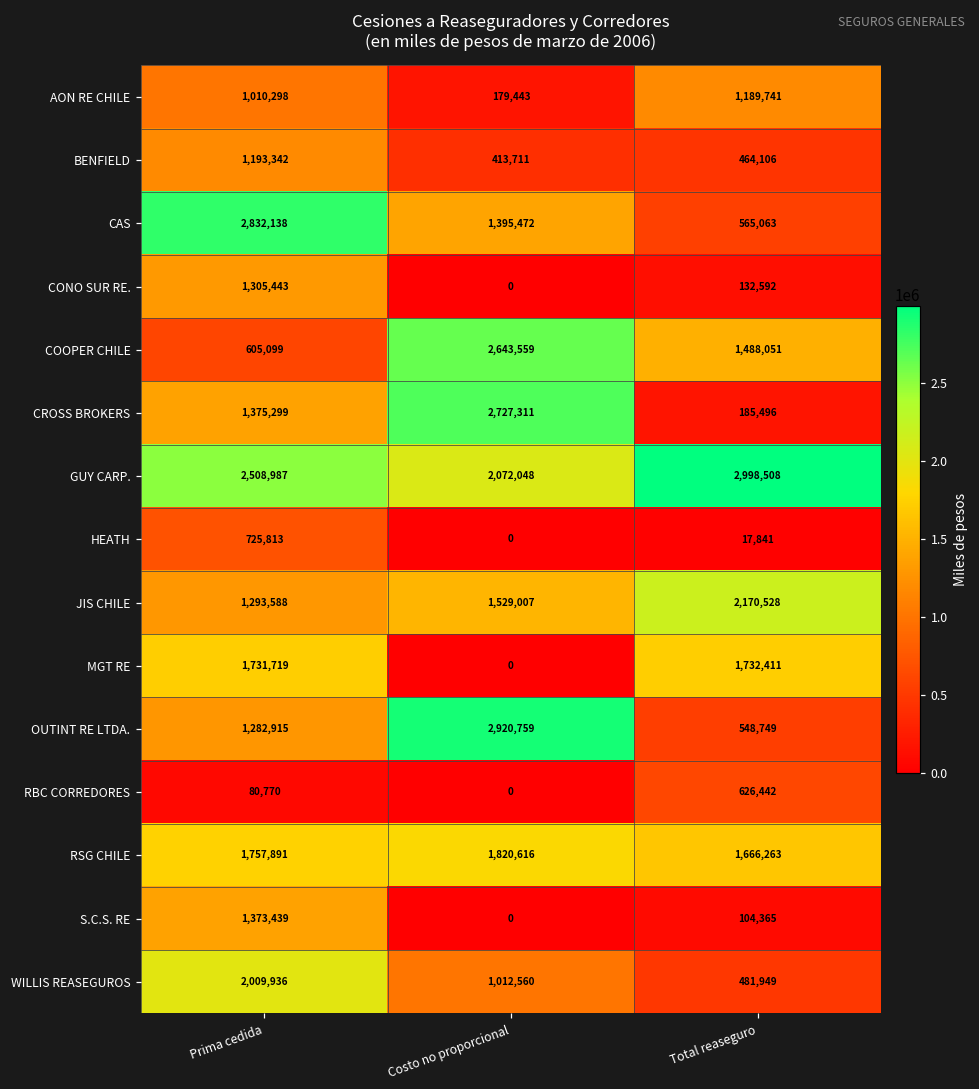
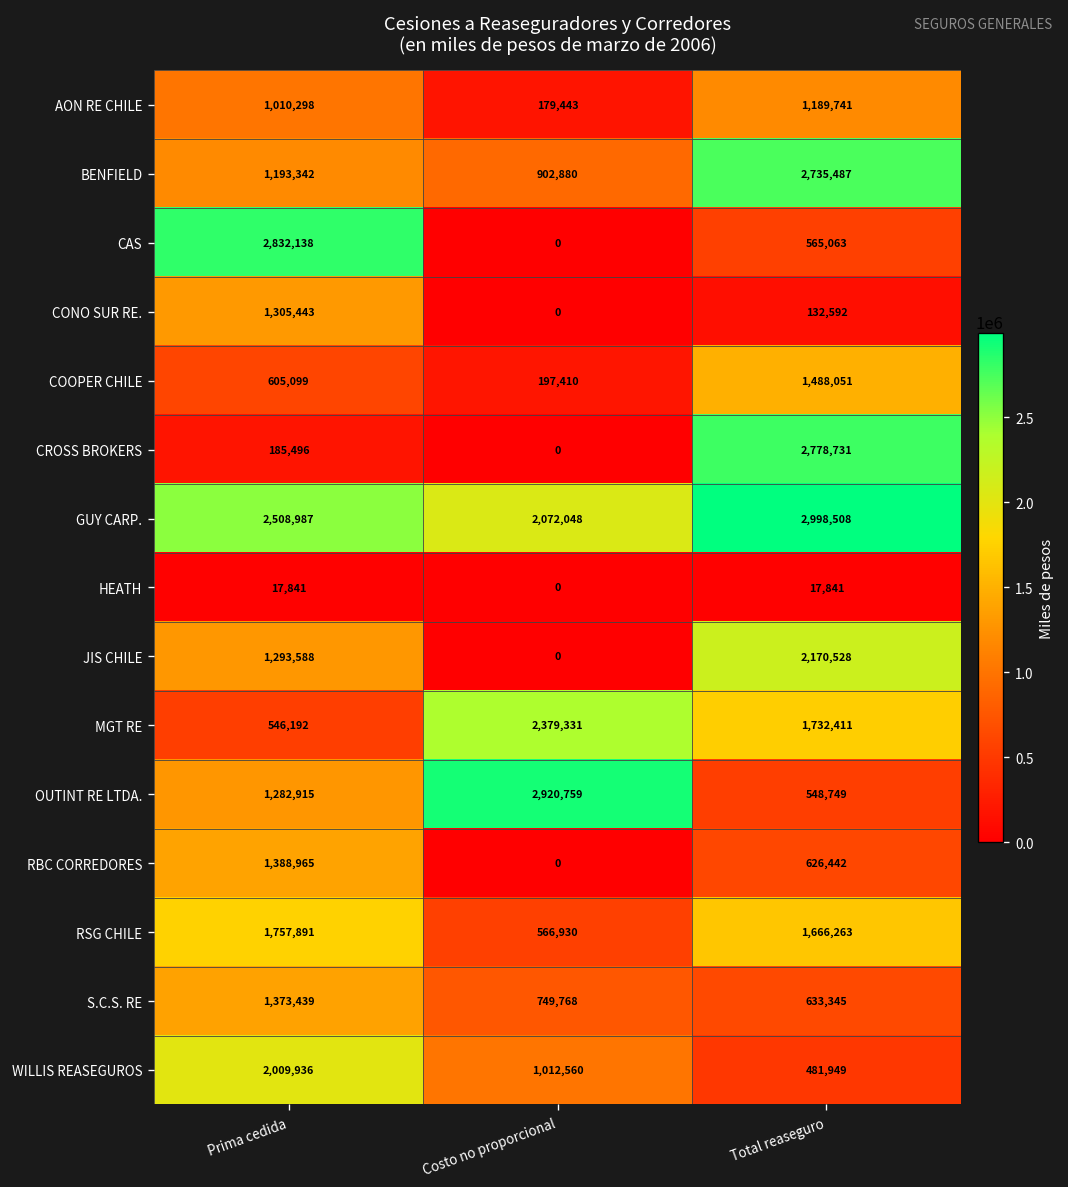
  {
    "AON RE CHILE": {
      "Prima cedida": "1,010,298",
      "Costo no proporcional": "179,443",
      "Total reaseguro": "1,189,741"
    },
    "BENFIELD": {
      "Prima cedida": "1,193,342",
-     "Costo no proporcional": "413,711",
-     "Total reaseguro": "464,106"
+     "Costo no proporcional": "902,880",
+     "Total reaseguro": "2,735,487"
    },
    "CAS": {
      "Prima cedida": "2,832,138",
-     "Costo no proporcional": "1,395,472",
+     "Costo no proporcional": "0",
      "Total reaseguro": "565,063"
    },
    "CONO SUR RE.": {
      "Prima cedida": "1,305,443",
      "Costo no proporcional": "0",
      "Total reaseguro": "132,592"
    },
    "COOPER CHILE": {
      "Prima cedida": "605,099",
-     "Costo no proporcional": "2,643,559",
+     "Costo no proporcional": "197,410",
      "Total reaseguro": "1,488,051"
    },
    "CROSS BROKERS": {
-     "Prima cedida": "1,375,299",
-     "Costo no proporcional": "2,727,311",
-     "Total reaseguro": "185,496"
+     "Prima cedida": "185,496",
+     "Costo no proporcional": "0",
+     "Total reaseguro": "2,778,731"
    },
    "GUY CARP.": {
      "Prima cedida": "2,508,987",
      "Costo no proporcional": "2,072,048",
      "Total reaseguro": "2,998,508"
    },
    "HEATH": {
-     "Prima cedida": "725,813",
+     "Prima cedida": "17,841",
      "Costo no proporcional": "0",
      "Total reaseguro": "17,841"
    },
    "JIS CHILE": {
      "Prima cedida": "1,293,588",
-     "Costo no proporcional": "1,529,007",
+     "Costo no proporcional": "0",
      "Total reaseguro": "2,170,528"
    },
    "MGT RE": {
-     "Prima cedida": "1,731,719",
-     "Costo no proporcional": "0",
+     "Prima cedida": "546,192",
+     "Costo no proporcional": "2,379,331",
      "Total reaseguro": "1,732,411"
    },
    "OUTINT RE LTDA.": {
      "Prima cedida": "1,282,915",
      "Costo no proporcional": "2,920,759",
      "Total reaseguro": "548,749"
    },
    "RBC CORREDORES": {
-     "Prima cedida": "80,770",
+     "Prima cedida": "1,388,965",
      "Costo no proporcional": "0",
      "Total reaseguro": "626,442"
    },
    "RSG CHILE": {
      "Prima cedida": "1,757,891",
-     "Costo no proporcional": "1,820,616",
+     "Costo no proporcional": "566,930",
      "Total reaseguro": "1,666,263"
    },
    "S.C.S. RE": {
      "Prima cedida": "1,373,439",
-     "Costo no proporcional": "0",
-     "Total reaseguro": "104,365"
+     "Costo no proporcional": "749,768",
+     "Total reaseguro": "633,345"
    },
    "WILLIS REASEGUROS": {
      "Prima cedida": "2,009,936",
      "Costo no proporcional": "1,012,560",
      "Total reaseguro": "481,949"
    }
  }
